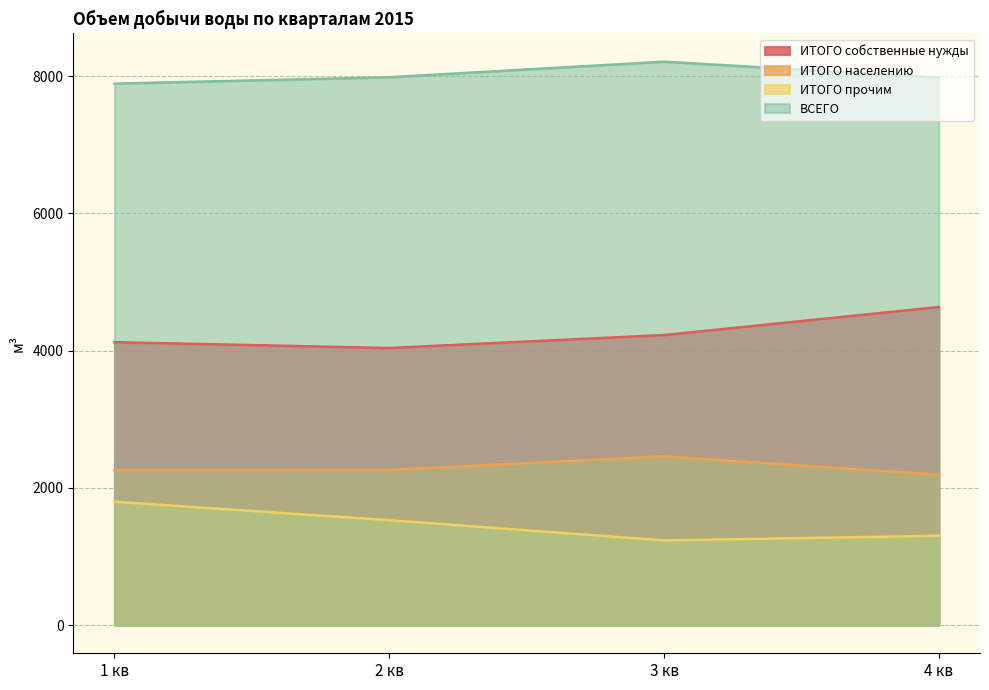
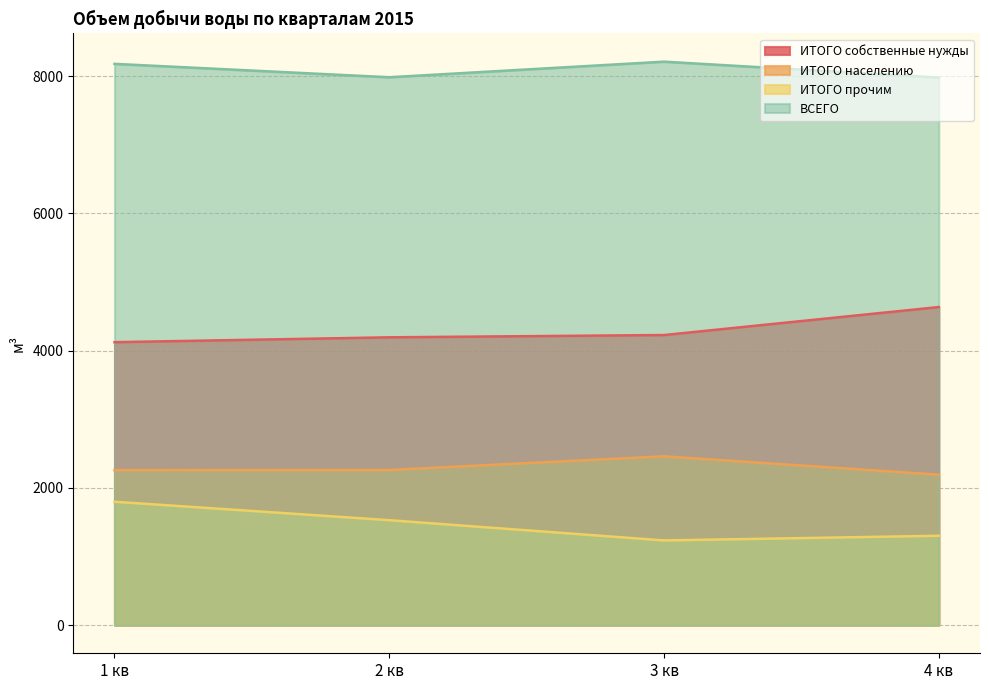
  {
    "ИТОГО собственные нужды": {
      "1 кв": 4100,
-     "2 кв": 4000,
+     "2 кв": 4200,
      "3 кв": 4200,
      "4 кв": 4600
    },
    "ВСЕГО": {
-     "1 кв": 7900,
+     "1 кв": 8200,
      "2 кв": 8000,
      "3 кв": 8200
    }
  }
